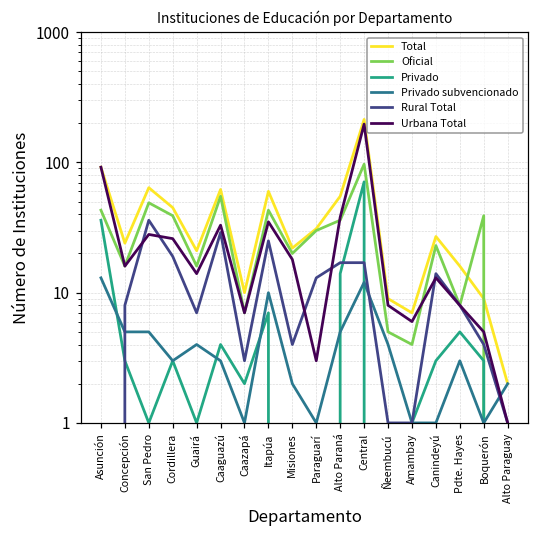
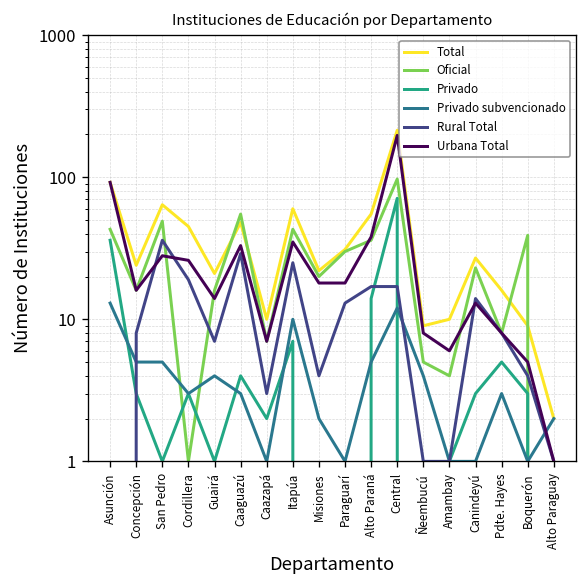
  {
    "Total": {
      "Concepción": 24,
      "San Pedro": 60,
      "Cordillera": 45,
      "Guairá": 21,
-     "Caaguazú": 60,
+     "Caaguazú": 48,
      "Caazapá": 10,
      "Itapúa": 60,
      "Misiones": 22,
      "Alto Paraná": 60,
      "Central": 210,
      "Ñeembucú": 9,
-     "Amambay": 7,
+     "Amambay": 10,
      "Canindeyú": 27,
      "Pdte. Hayes": 16,
      "Boquerón": 9
    },
    "Oficial": {
      "Asunción": 43,
      "San Pedro": 49,
-     "Cordillera": 39,
+     "Cordillera": 1,
      "Guairá": 16,
      "Caaguazú": 60,
      "Itapúa": 43,
      "Misiones": 20,
      "Alto Paraná": 36,
      "Central": 100,
      "Ñeembucú": 5,
      "Amambay": 4,
      "Canindeyú": 23,
      "Boquerón": 39
    },
    "Urbana Total": {
      "San Pedro": 28,
      "Cordillera": 26,
      "Guairá": 14,
      "Caaguazú": 33,
      "Itapúa": 35,
      "Misiones": 18,
-     "Paraguarí": 3,
+     "Paraguarí": 18,
      "Alto Paraná": 38,
      "Central": 200,
      "Ñeembucú": 8,
      "Amambay": 6,
      "Canindeyú": 13,
      "Boquerón": 5
    }
  }
